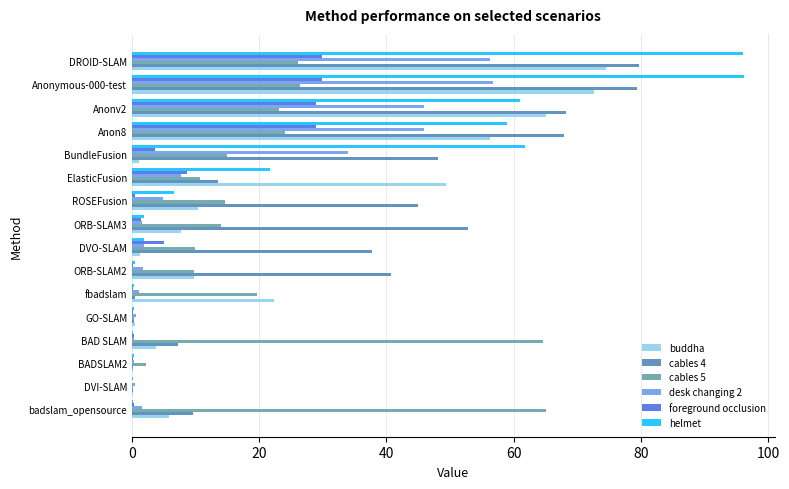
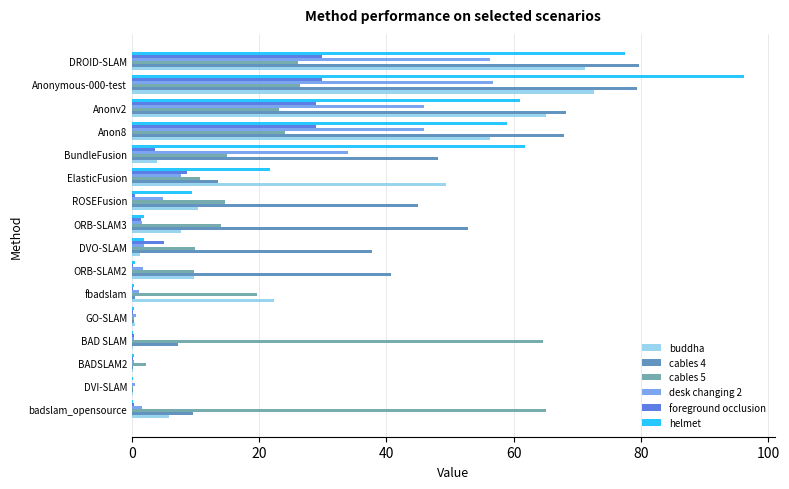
  {
    "buddha": {
-     "DROID-SLAM": 75,
+     "DROID-SLAM": 71,
      "Anonymous-000-test": 73,
      "Anonv2": 65,
      "Anon8": 56,
-     "BundleFusion": 1,
+     "BundleFusion": 4,
      "ElasticFusion": 49,
      "ROSEFusion": 10,
      "ORB-SLAM3": 8,
      "DVO-SLAM": 1,
      "ORB-SLAM2": 10,
      "fbadslam": 22,
      "GO-SLAM": 1,
-     "BAD SLAM": 4,
+     "BAD SLAM": 0,
      "badslam_opensource": 6
    },
    "helmet": {
-     "DROID-SLAM": 96,
+     "DROID-SLAM": 78,
      "Anonymous-000-test": 96,
      "Anonv2": 61,
      "Anon8": 59,
      "BundleFusion": 62,
      "ElasticFusion": 22,
-     "ROSEFusion": 7,
+     "ROSEFusion": 9,
      "ORB-SLAM3": 2,
      "DVO-SLAM": 2,
      "ORB-SLAM2": 0
    }
  }
